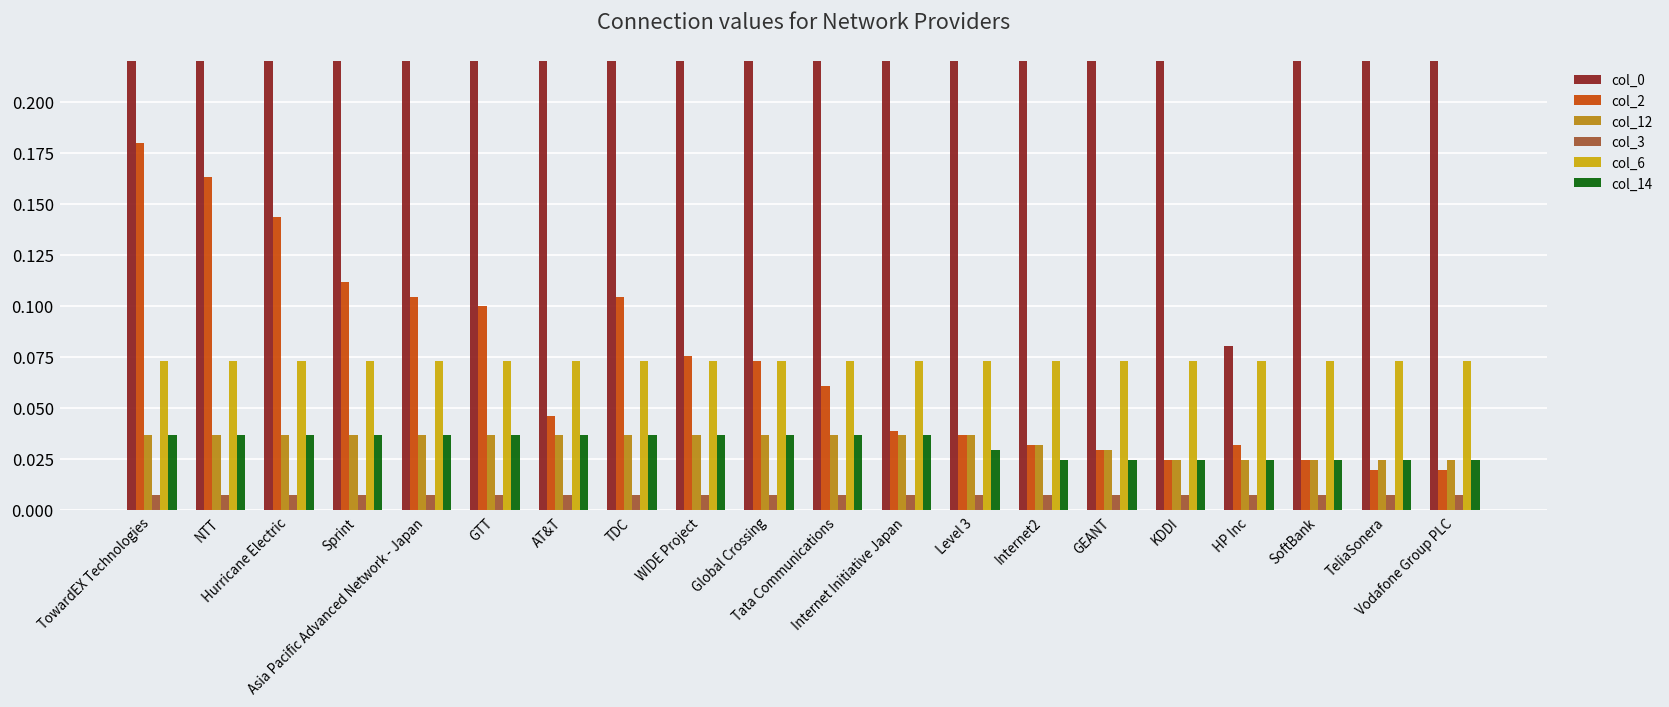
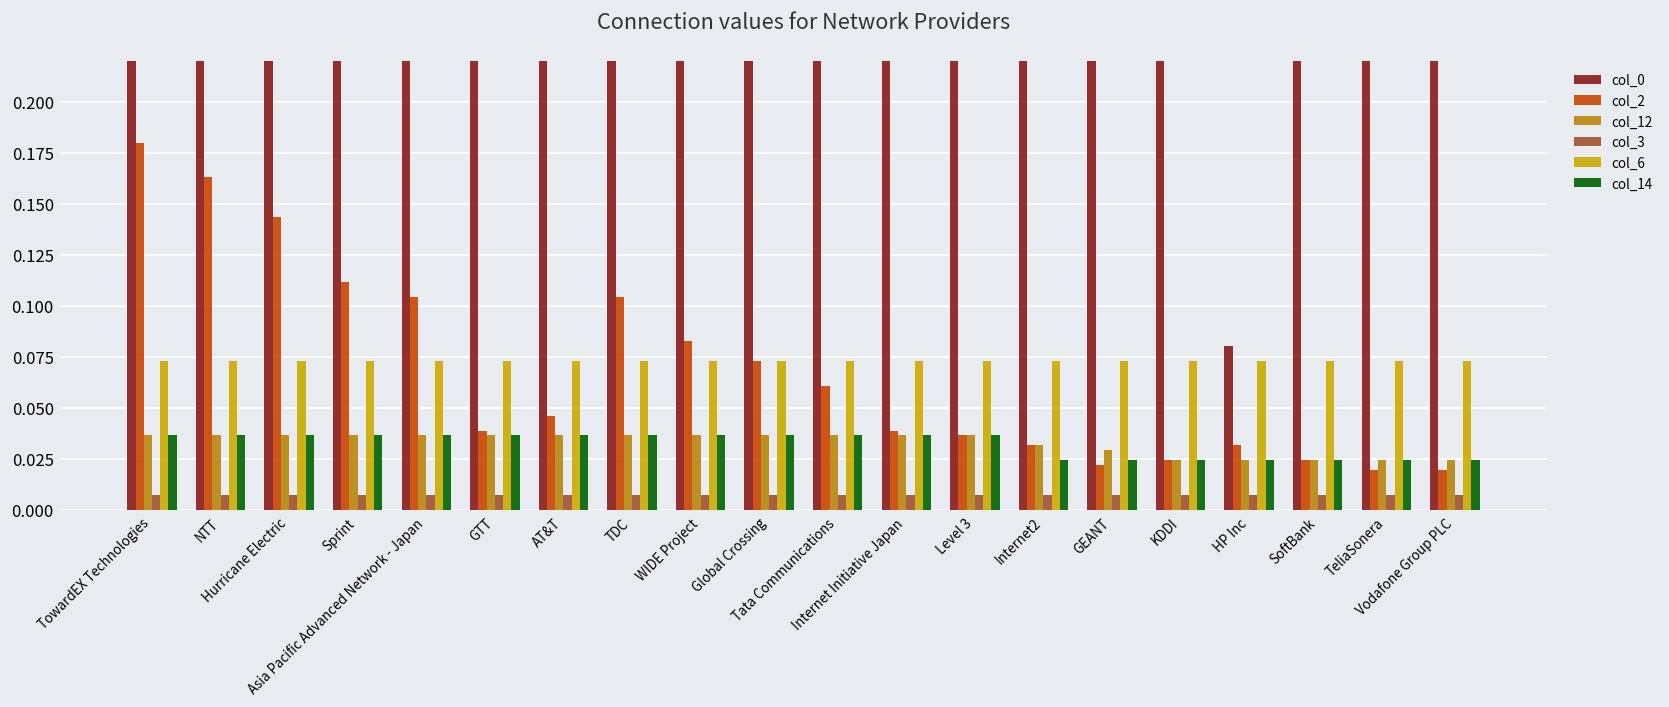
  {
    "col_0": {
      "HP Inc": 0.080
    },
    "col_2": {
      "TowardEX Technologies": 0.180,
      "NTT": 0.163,
      "Hurricane Electric": 0.144,
      "Sprint": 0.112,
      "Asia Pacific Advanced Network - Japan": 0.105,
-     "GTT": 0.100,
+     "GTT": 0.039,
      "AT&T": 0.046,
      "TDC": 0.105,
-     "WIDE Project": 0.075,
+     "WIDE Project": 0.083,
      "Global Crossing": 0.073,
      "Tata Communications": 0.061,
      "Internet Initiative Japan": 0.039,
      "Level 3": 0.036,
      "Internet2": 0.032,
-     "GEANT": 0.029,
+     "GEANT": 0.022,
      "KDDI": 0.024,
      "HP Inc": 0.032,
      "SoftBank": 0.024,
      "TeliaSonera": 0.019,
      "Vodafone Group PLC": 0.019
    },
    "col_3": {
      "TowardEX Technologies": 0.007,
      "NTT": 0.007,
      "Hurricane Electric": 0.007,
      "Sprint": 0.007,
      "Asia Pacific Advanced Network - Japan": 0.007,
      "GTT": 0.007,
      "AT&T": 0.007,
      "TDC": 0.007,
      "WIDE Project": 0.007,
      "Global Crossing": 0.007,
      "Tata Communications": 0.007,
      "Internet Initiative Japan": 0.007,
      "Level 3": 0.007,
      "Internet2": 0.007,
      "GEANT": 0.007,
      "KDDI": 0.007,
      "HP Inc": 0.007,
      "SoftBank": 0.007,
      "TeliaSonera": 0.007,
      "Vodafone Group PLC": 0.007
    },
    "col_14": {
      "TowardEX Technologies": 0.036,
      "NTT": 0.036,
      "Hurricane Electric": 0.036,
      "Sprint": 0.036,
      "Asia Pacific Advanced Network - Japan": 0.036,
      "GTT": 0.036,
      "AT&T": 0.036,
      "TDC": 0.036,
      "WIDE Project": 0.036,
      "Global Crossing": 0.036,
      "Tata Communications": 0.036,
      "Internet Initiative Japan": 0.036,
-     "Level 3": 0.029,
+     "Level 3": 0.036,
      "Internet2": 0.024,
      "GEANT": 0.024,
      "KDDI": 0.024,
      "HP Inc": 0.024,
      "SoftBank": 0.024,
      "TeliaSonera": 0.024,
      "Vodafone Group PLC": 0.024
    }
  }
